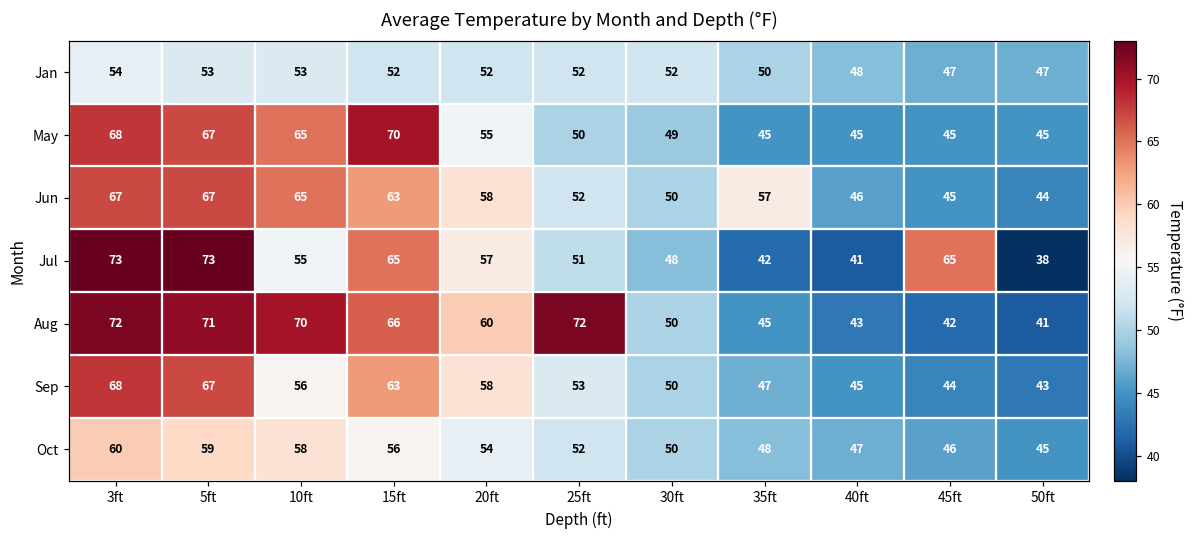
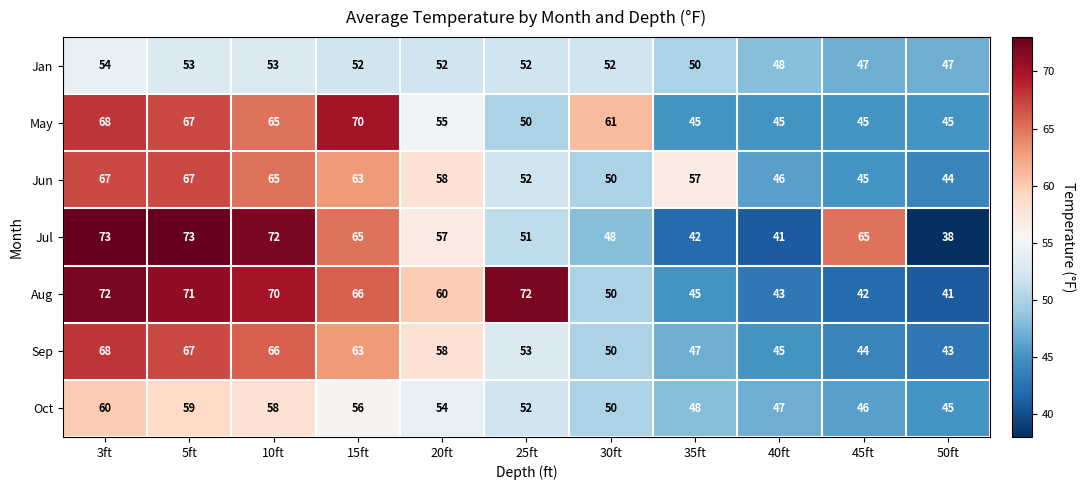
  {
    "Jan": {
      "3ft": 54,
      "5ft": 53,
      "10ft": 53,
      "15ft": 52,
      "20ft": 52,
      "25ft": 52,
      "30ft": 52,
      "35ft": 50,
      "40ft": 48,
      "45ft": 47,
      "50ft": 47
    },
    "May": {
      "3ft": 68,
      "5ft": 67,
      "10ft": 65,
      "15ft": 70,
      "20ft": 55,
      "25ft": 50,
-     "30ft": 49,
+     "30ft": 61,
      "35ft": 45,
      "40ft": 45,
      "45ft": 45,
      "50ft": 45
    },
    "Jun": {
      "3ft": 67,
      "5ft": 67,
      "10ft": 65,
      "15ft": 63,
      "20ft": 58,
      "25ft": 52,
      "30ft": 50,
      "35ft": 57,
      "40ft": 46,
      "45ft": 45,
      "50ft": 44
    },
    "Jul": {
      "3ft": 73,
      "5ft": 73,
-     "10ft": 55,
+     "10ft": 72,
      "15ft": 65,
      "20ft": 57,
      "25ft": 51,
      "30ft": 48,
      "35ft": 42,
      "40ft": 41,
      "45ft": 65,
      "50ft": 38
    },
    "Aug": {
      "3ft": 72,
      "5ft": 71,
      "10ft": 70,
      "15ft": 66,
      "20ft": 60,
      "25ft": 72,
      "30ft": 50,
      "35ft": 45,
      "40ft": 43,
      "45ft": 42,
      "50ft": 41
    },
    "Sep": {
      "3ft": 68,
      "5ft": 67,
-     "10ft": 56,
+     "10ft": 66,
      "15ft": 63,
      "20ft": 58,
      "25ft": 53,
      "30ft": 50,
      "35ft": 47,
      "40ft": 45,
      "45ft": 44,
      "50ft": 43
    },
    "Oct": {
      "3ft": 60,
      "5ft": 59,
      "10ft": 58,
      "15ft": 56,
      "20ft": 54,
      "25ft": 52,
      "30ft": 50,
      "35ft": 48,
      "40ft": 47,
      "45ft": 46,
      "50ft": 45
    }
  }
